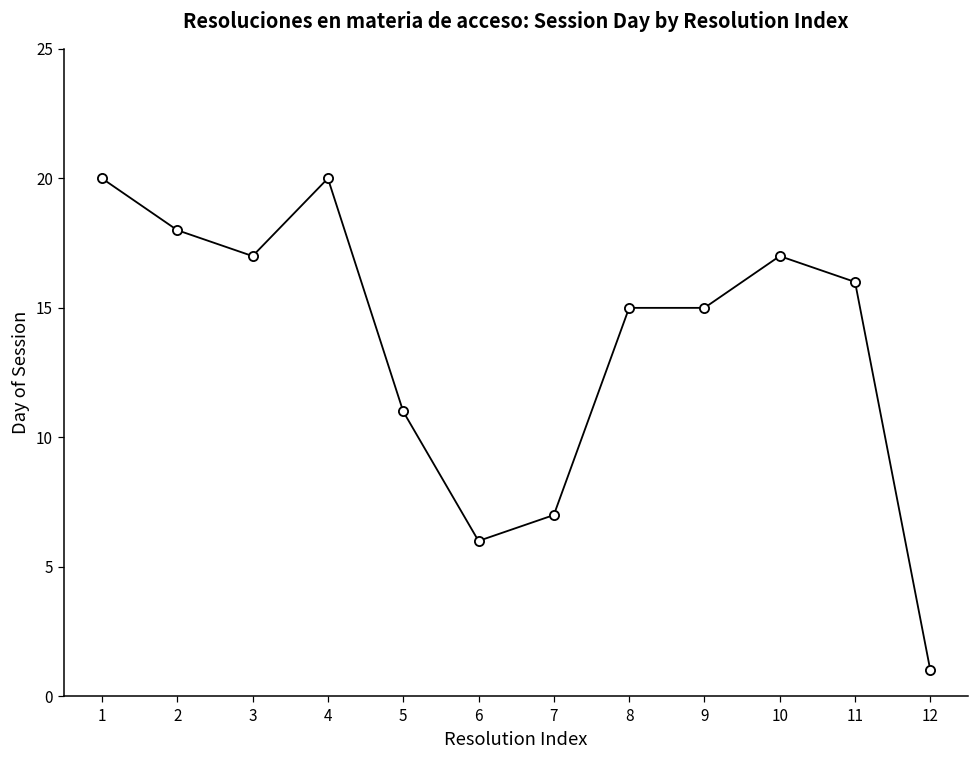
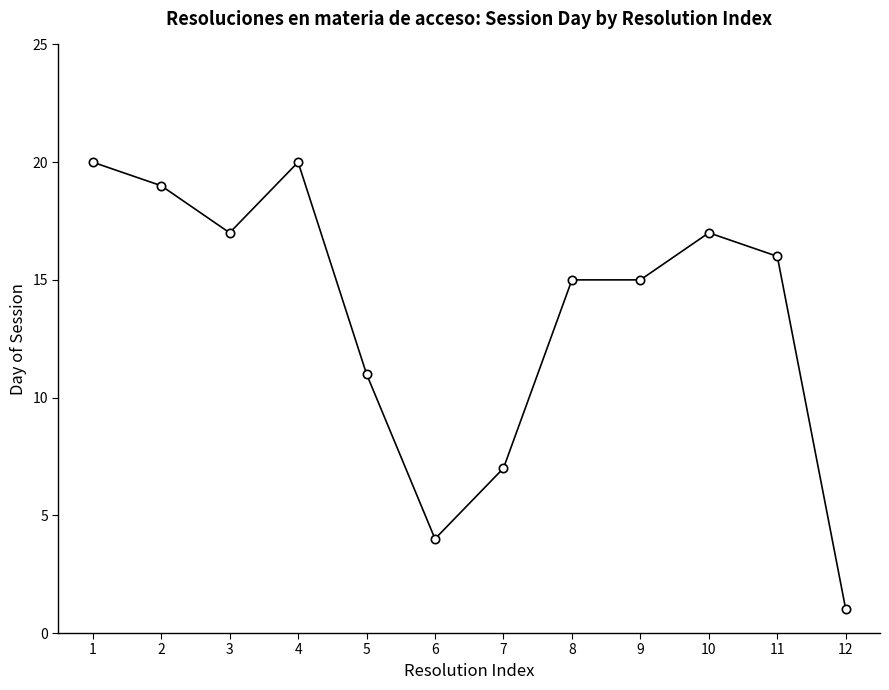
  {
    "1": 20,
-   "2": 18,
+   "2": 19,
    "3": 17,
    "4": 20,
    "5": 11,
-   "6": 6,
+   "6": 4,
    "7": 7,
    "8": 15,
    "9": 15,
    "10": 17,
    "11": 16,
    "12": 1
  }
